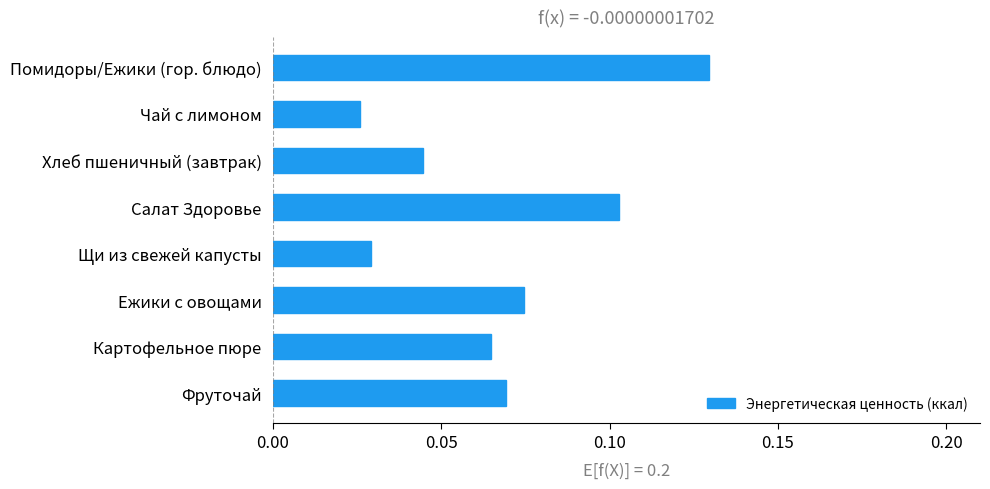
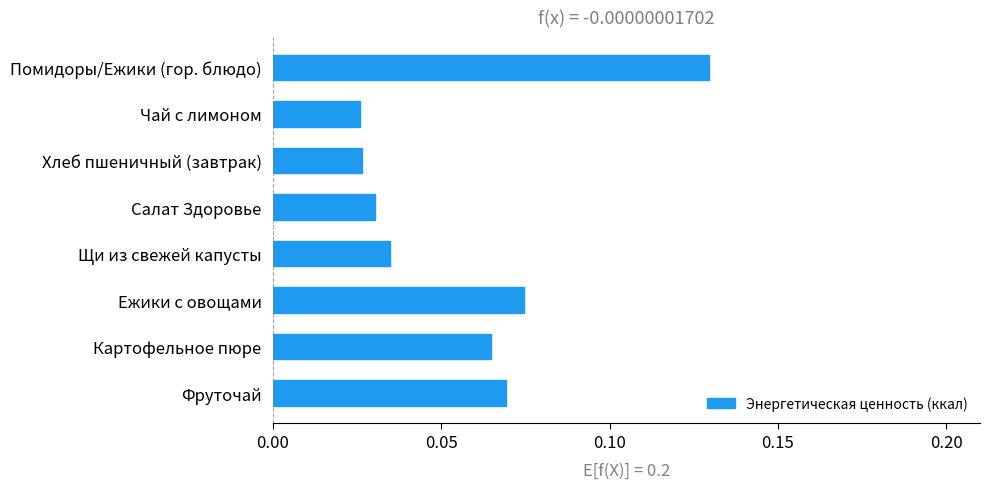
  {
    "Помидоры/Ежики (гор. блюдо)": 0.130,
    "Чай с лимоном": 0.026,
-   "Хлеб пшеничный (завтрак)": 0.045,
-   "Салат Здоровье": 0.103,
-   "Щи из свежей капусты": 0.029,
+   "Хлеб пшеничный (завтрак)": 0.026,
+   "Салат Здоровье": 0.030,
+   "Щи из свежей капусты": 0.035,
    "Ежики с овощами": 0.075,
    "Картофельное пюре": 0.065,
    "Фруточай": 0.069
  }
